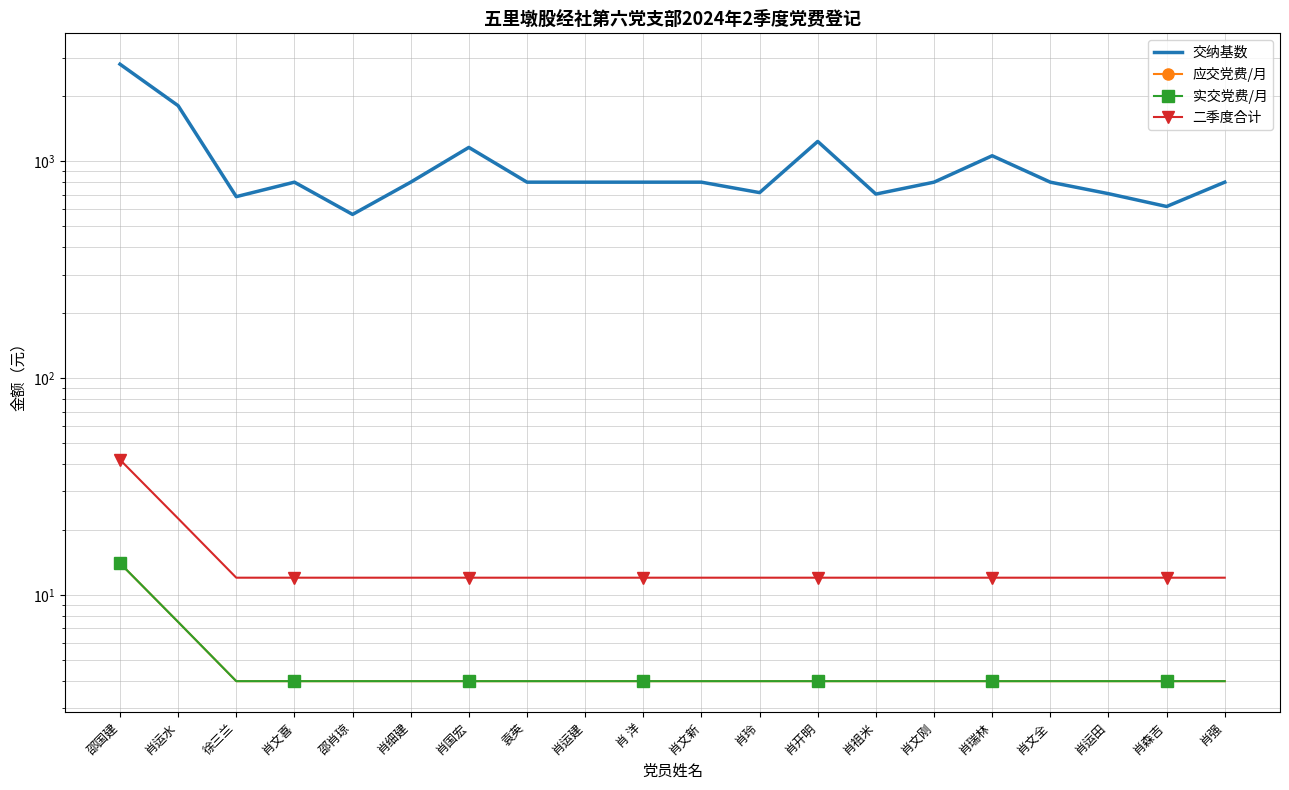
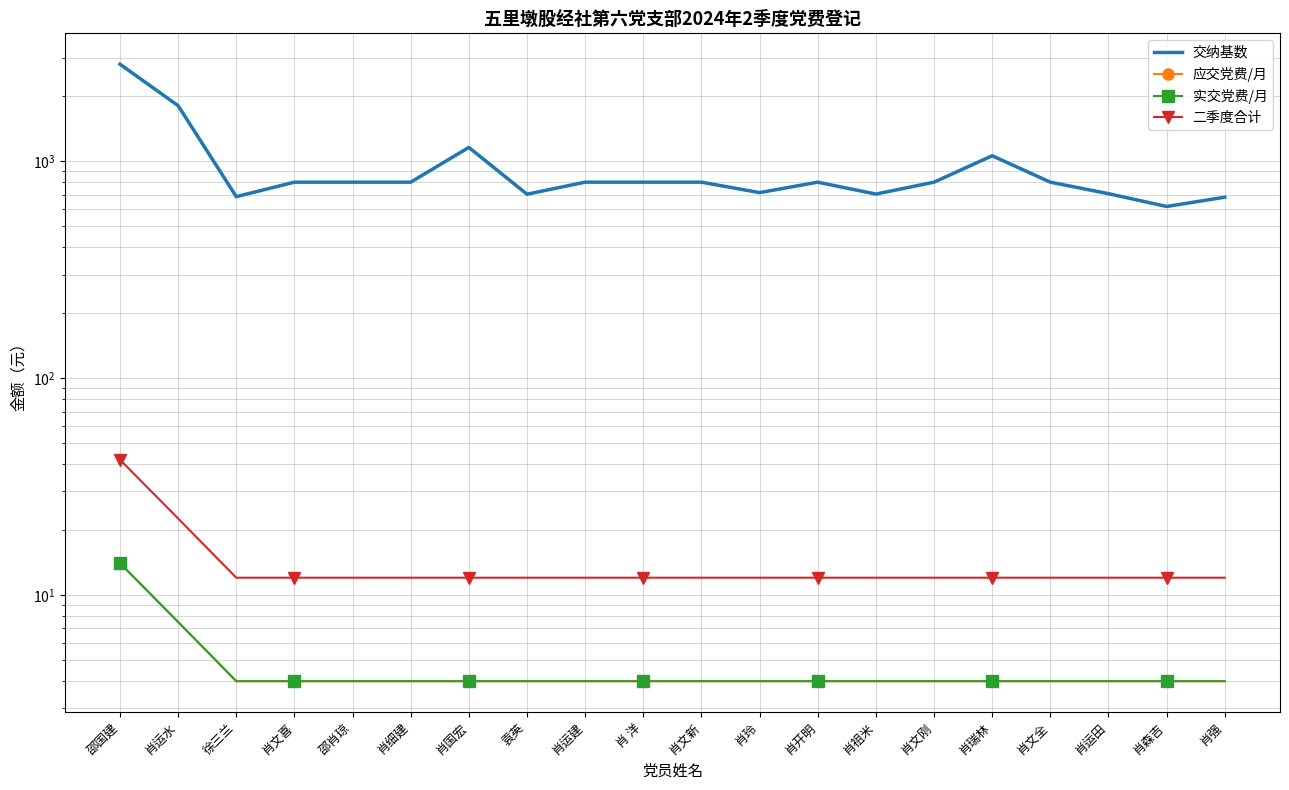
  {
    "交纳基数": {
      "邵国建": 2800,
      "肖运水": 1800,
      "徐三兰": 690,
      "肖文喜": 800,
-     "邵肖琼": 570,
+     "邵肖琼": 800,
      "肖细建": 800,
      "肖国宏": 1200,
-     "袁英": 800,
+     "袁英": 700,
      "肖运建": 800,
      "肖 洋": 800,
      "肖文新": 800,
      "肖玲": 720,
-     "肖开明": 1200,
+     "肖开明": 800,
      "肖祖米": 710,
      "肖文刚": 800,
      "肖瑞林": 1100,
      "肖文全": 800,
      "肖运田": 710,
      "肖森吉": 620,
-     "肖强": 800
+     "肖强": 680
    },
    "实交党费/月": {
      "邵国建": 14,
      "肖运水": 7.5,
      "徐三兰": 4,
      "肖文喜": 4,
      "邵肖琼": 4,
      "肖细建": 4,
      "肖国宏": 4,
      "袁英": 4,
      "肖运建": 4,
      "肖 洋": 4,
      "肖文新": 4,
      "肖玲": 4,
      "肖开明": 4,
      "肖祖米": 4,
      "肖文刚": 4,
      "肖瑞林": 4,
      "肖文全": 4,
      "肖运田": 4,
      "肖森吉": 4,
      "肖强": 4
    },
    "二季度合计": {
      "邵国建": 42,
      "肖运水": 23,
      "徐三兰": 12,
      "肖文喜": 12,
      "邵肖琼": 12,
      "肖细建": 12,
      "肖国宏": 12,
      "袁英": 12,
      "肖运建": 12,
      "肖 洋": 12,
      "肖文新": 12,
      "肖玲": 12,
      "肖开明": 12,
      "肖祖米": 12,
      "肖文刚": 12,
      "肖瑞林": 12,
      "肖文全": 12,
      "肖运田": 12,
      "肖森吉": 12,
      "肖强": 12
    }
  }
